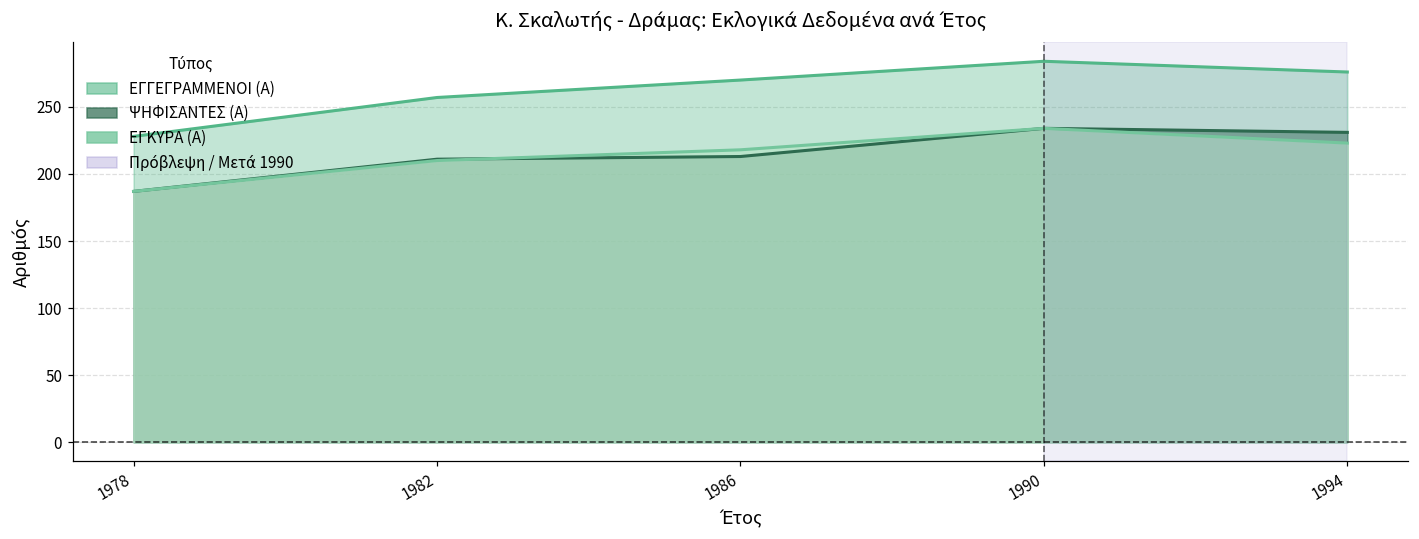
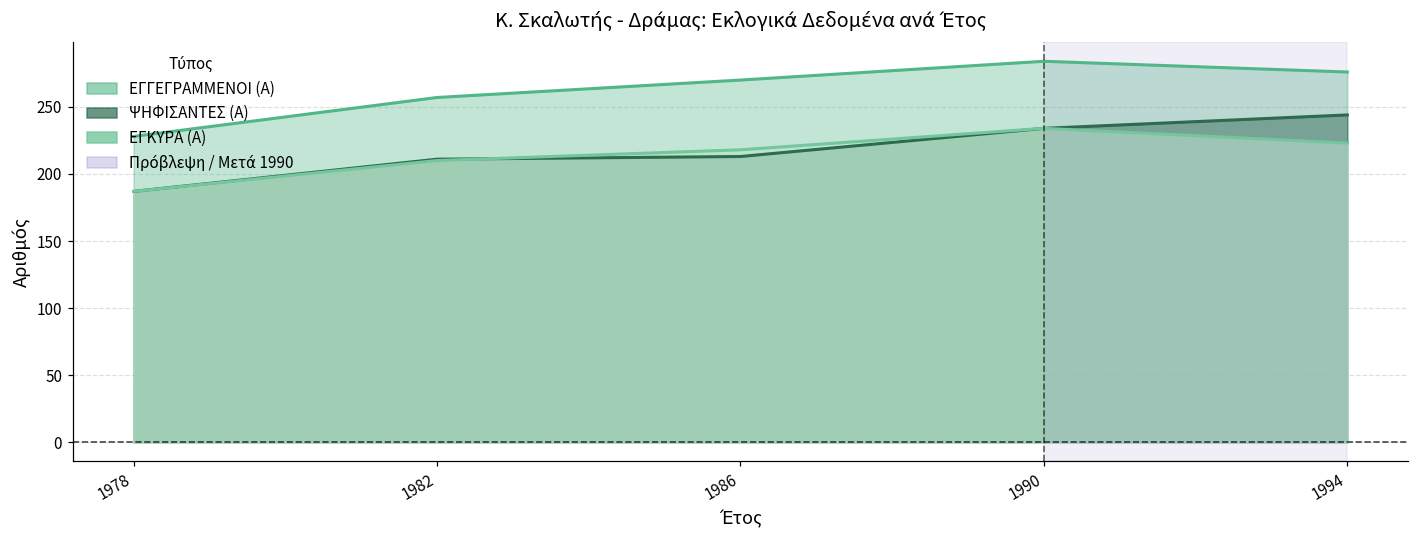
  {
    "ΨΗΦΙΣΑΝΤΕΣ (Α)": {
      "1986": 213,
-     "1994": 231
+     "1994": 244
    }
  }
